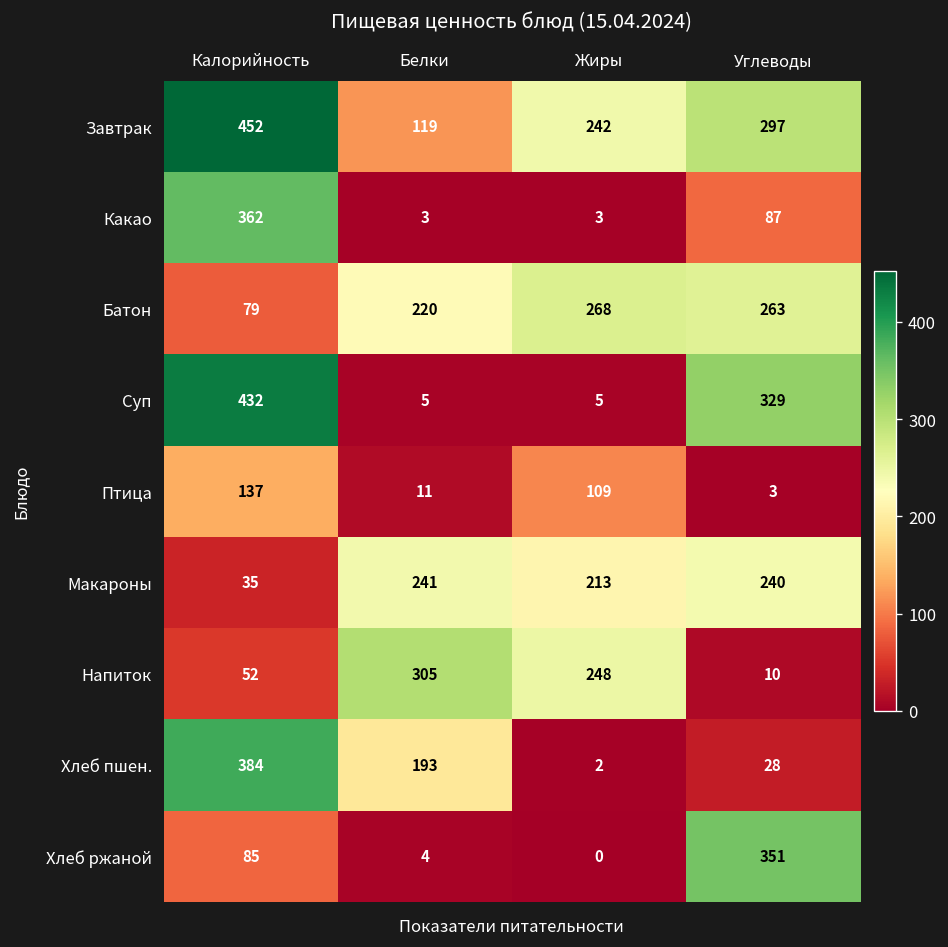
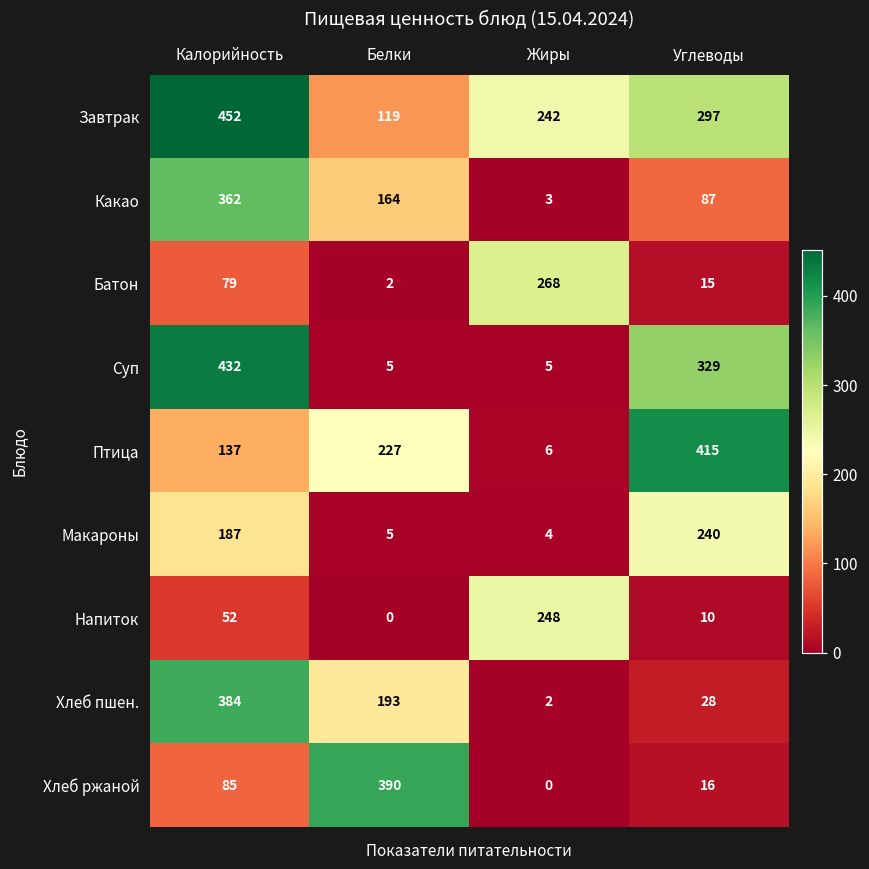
  {
    "Завтрак": {
      "Калорийность": 452,
      "Белки": 119,
      "Жиры": 242,
      "Углеводы": 297
    },
    "Какао": {
      "Калорийность": 362,
-     "Белки": 3,
+     "Белки": 164,
      "Жиры": 3,
      "Углеводы": 87
    },
    "Батон": {
      "Калорийность": 79,
-     "Белки": 220,
+     "Белки": 2,
      "Жиры": 268,
-     "Углеводы": 263
+     "Углеводы": 15
    },
    "Суп": {
      "Калорийность": 432,
      "Белки": 5,
      "Жиры": 5,
      "Углеводы": 329
    },
    "Птица": {
      "Калорийность": 137,
-     "Белки": 11,
-     "Жиры": 109,
-     "Углеводы": 3
+     "Белки": 227,
+     "Жиры": 6,
+     "Углеводы": 415
    },
    "Макароны": {
-     "Калорийность": 35,
-     "Белки": 241,
-     "Жиры": 213,
+     "Калорийность": 187,
+     "Белки": 5,
+     "Жиры": 4,
      "Углеводы": 240
    },
    "Напиток": {
      "Калорийность": 52,
-     "Белки": 305,
+     "Белки": 0,
      "Жиры": 248,
      "Углеводы": 10
    },
    "Хлеб пшен.": {
      "Калорийность": 384,
      "Белки": 193,
      "Жиры": 2,
      "Углеводы": 28
    },
    "Хлеб ржаной": {
      "Калорийность": 85,
-     "Белки": 4,
+     "Белки": 390,
      "Жиры": 0,
-     "Углеводы": 351
+     "Углеводы": 16
    }
  }
